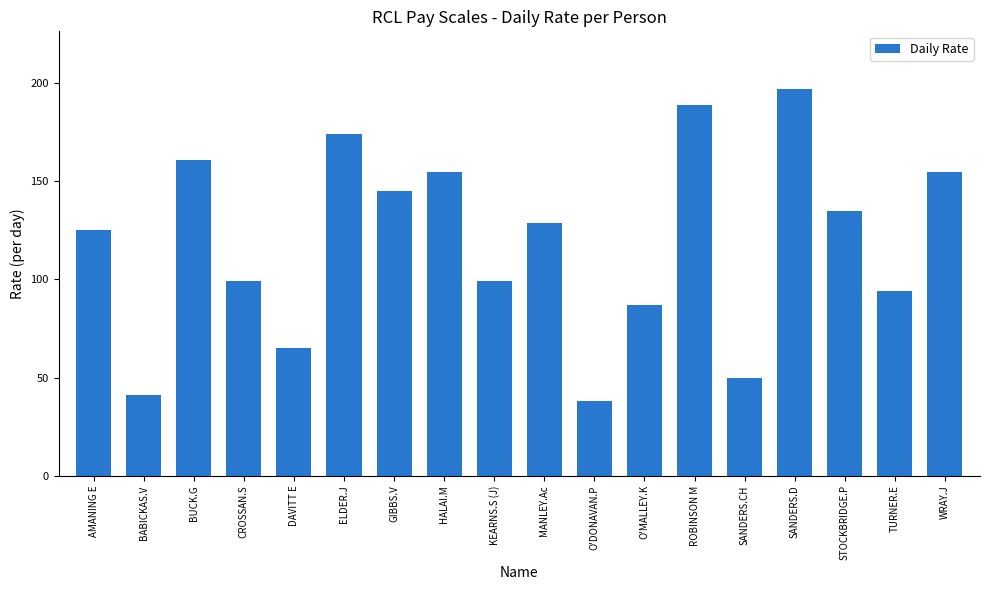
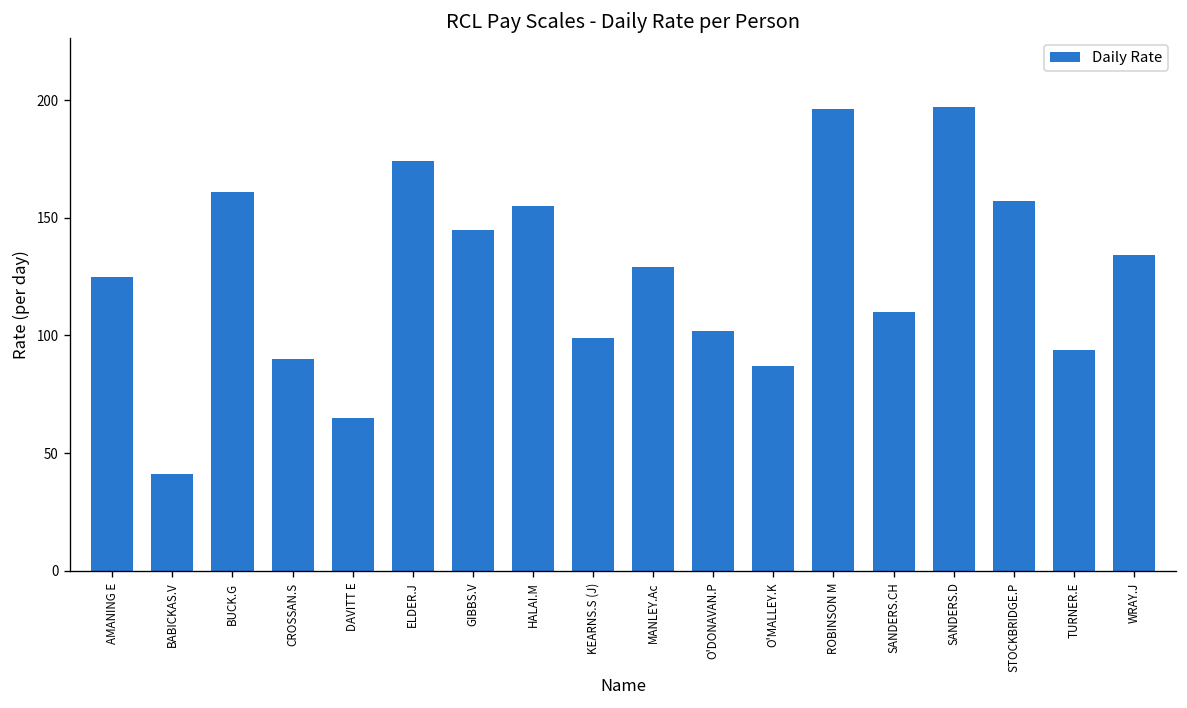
  {
    "AMANING E": 125,
    "BABICKAS.V": 41,
    "BUCK.G": 161,
-   "CROSSAN.S": 99,
+   "CROSSAN.S": 90,
    "DAVITT E": 65,
    "ELDER.J": 174,
    "GIBBS.V": 145,
    "HALAI.M": 155,
    "KEARNS.S (J)": 99,
    "MANLEY.Ac": 129,
-   "O'DONAVAN.P": 38,
+   "O'DONAVAN.P": 102,
    "O'MALLEY.K": 87,
-   "ROBINSON M": 189,
-   "SANDERS.CH": 50,
+   "ROBINSON M": 196,
+   "SANDERS.CH": 110,
    "SANDERS.D": 197,
-   "STOCKBRIDGE.P": 135,
+   "STOCKBRIDGE.P": 157,
    "TURNER.E": 94,
-   "WRAY.J": 155
+   "WRAY.J": 134
  }
